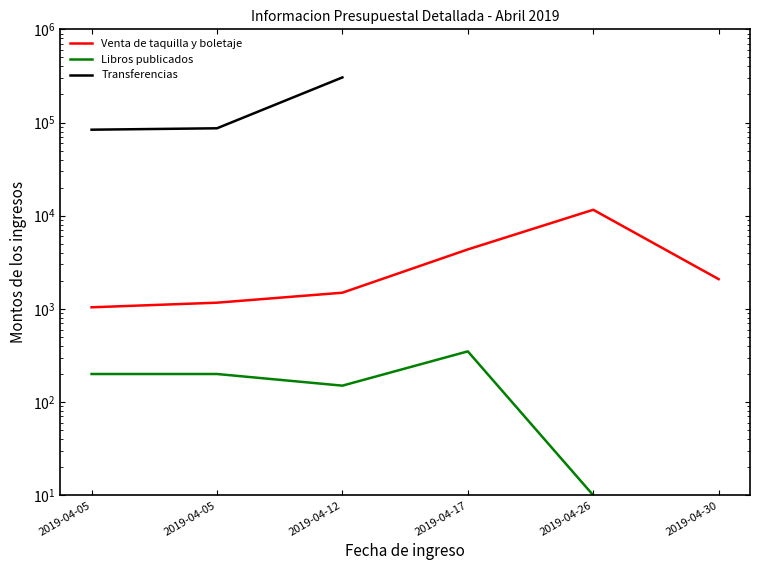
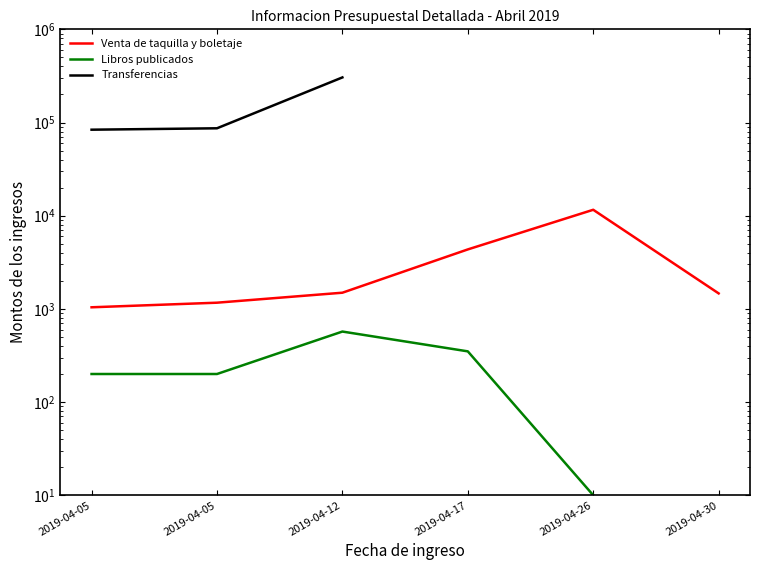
  {
    "Venta de taquilla y boletaje": {
      "2019-04-12": 1500,
      "2019-04-17": 4000,
      "2019-04-26": 12000,
-     "2019-04-30": 2100
+     "2019-04-30": 1500
    },
    "Libros publicados": {
-     "2019-04-12": 150,
+     "2019-04-12": 600,
      "2019-04-17": 350,
      "2019-04-26": 10
    },
    "Transferencias": {
      "2019-04-12": 300000
    }
  }
